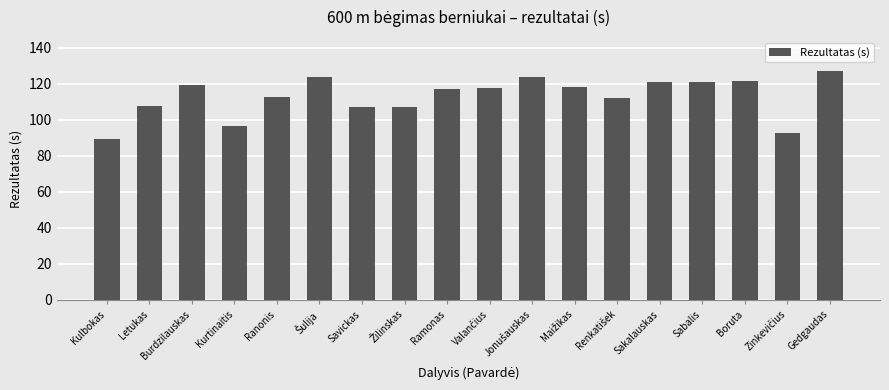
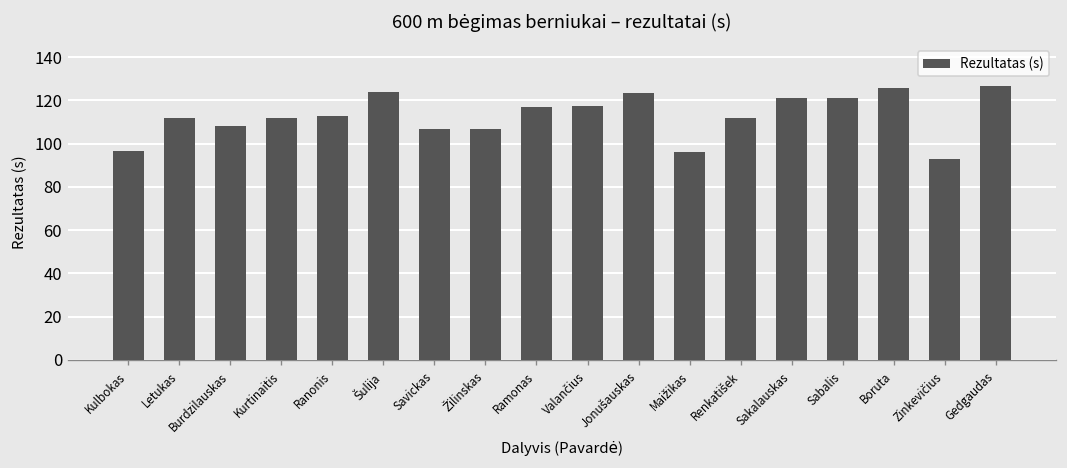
  {
-   "Kulbokas": 89,
-   "Letukas": 107,
-   "Burdzilauskas": 119,
-   "Kurtinaitis": 97,
+   "Kulbokas": 97,
+   "Letukas": 112,
+   "Burdzilauskas": 108,
+   "Kurtinaitis": 112,
    "Ranonis": 113,
    "Šulija": 124,
    "Savickas": 107,
    "Žilinskas": 107,
    "Ramonas": 117,
    "Valančius": 117,
    "Jonušauskas": 124,
-   "Maižikas": 118,
+   "Maižikas": 96,
    "Renkatišek": 112,
    "Sakalauskas": 121,
    "Sabalis": 121,
-   "Boruta": 121,
+   "Boruta": 126,
    "Zinkevičius": 93,
    "Gedgaudas": 127
  }
